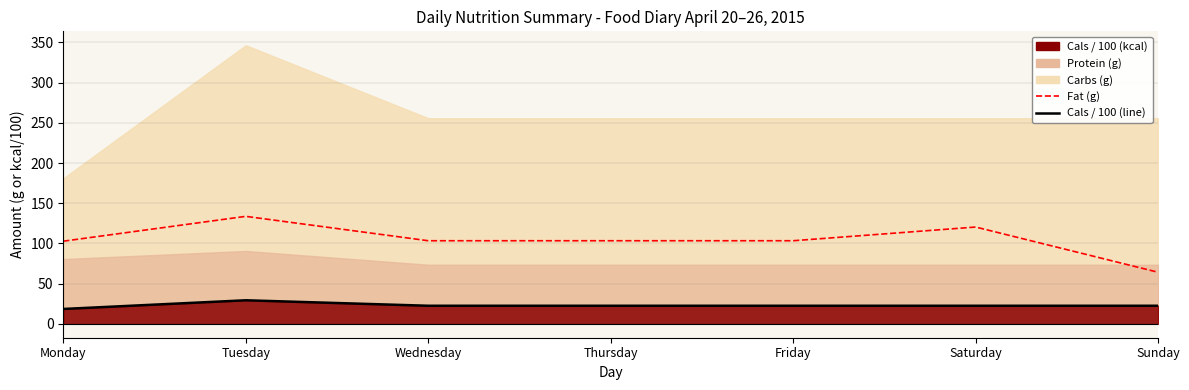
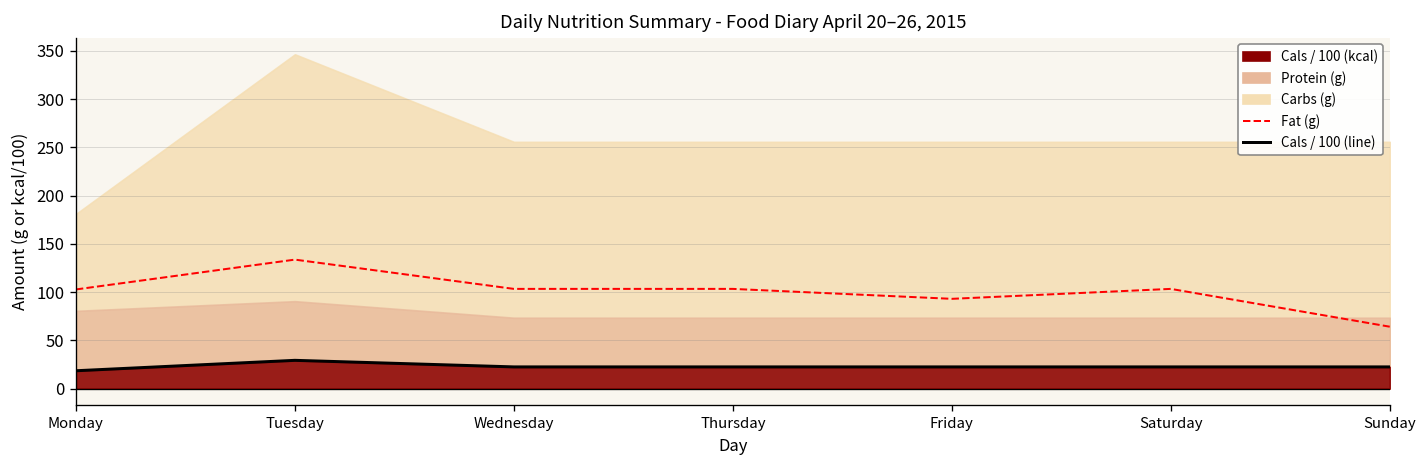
  {
    "Fat (g)": {
      "Monday": 100,
      "Tuesday": 130,
      "Wednesday": 100,
      "Thursday": 100,
-     "Friday": 100,
-     "Saturday": 120,
+     "Friday": 90,
+     "Saturday": 100,
      "Sunday": 60
    },
    "Cals / 100 (kcal)": {
      "Monday": 20,
      "Tuesday": 30,
      "Wednesday": 20,
      "Thursday": 20,
      "Friday": 20,
      "Saturday": 20,
      "Sunday": 20
    }
  }
